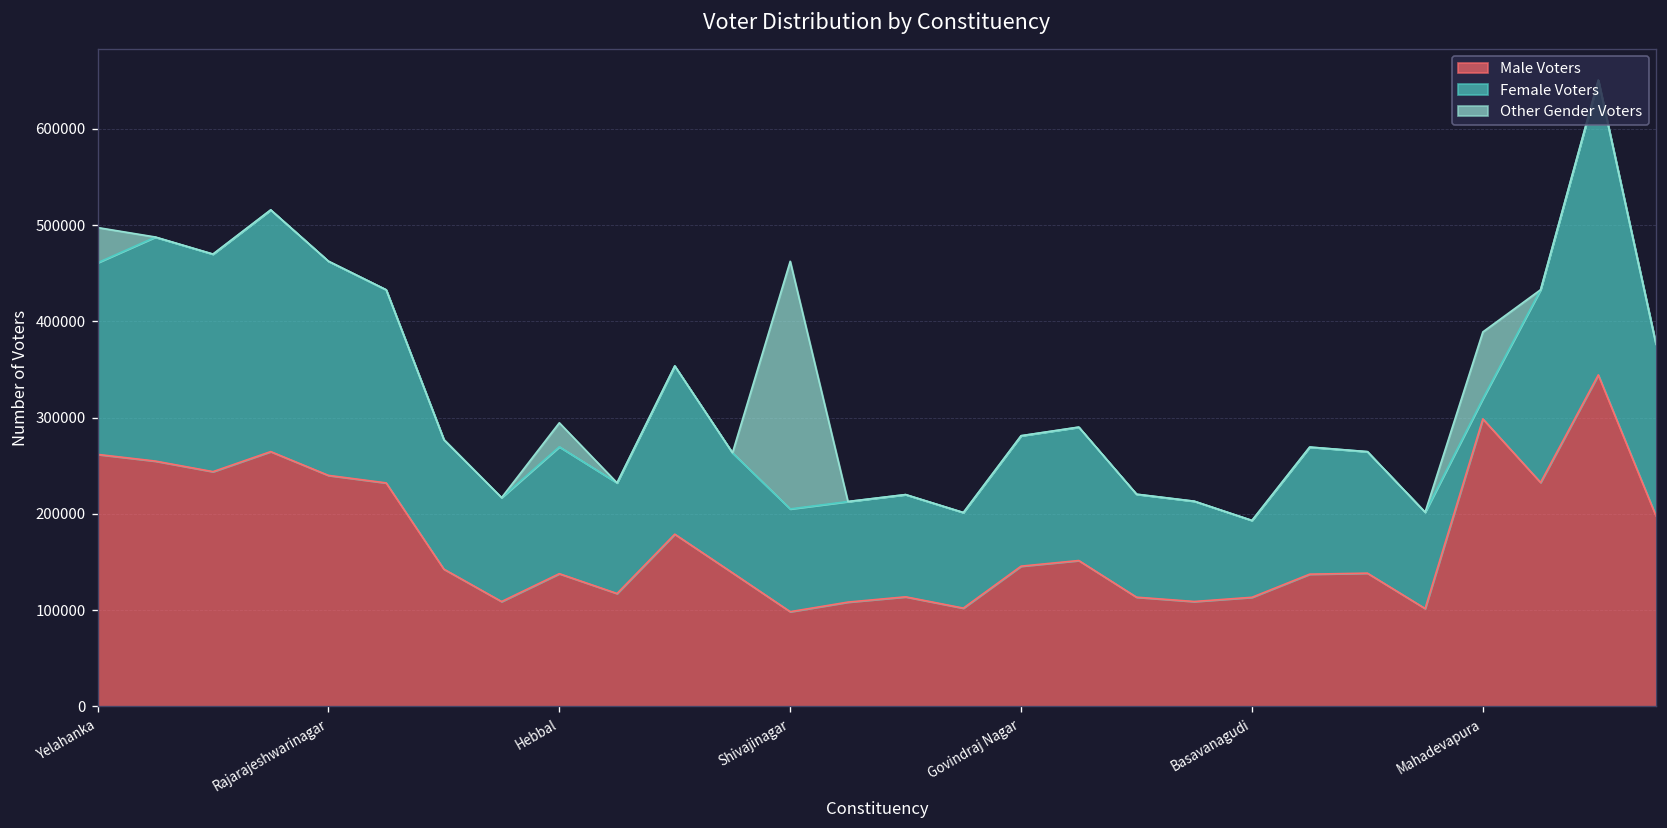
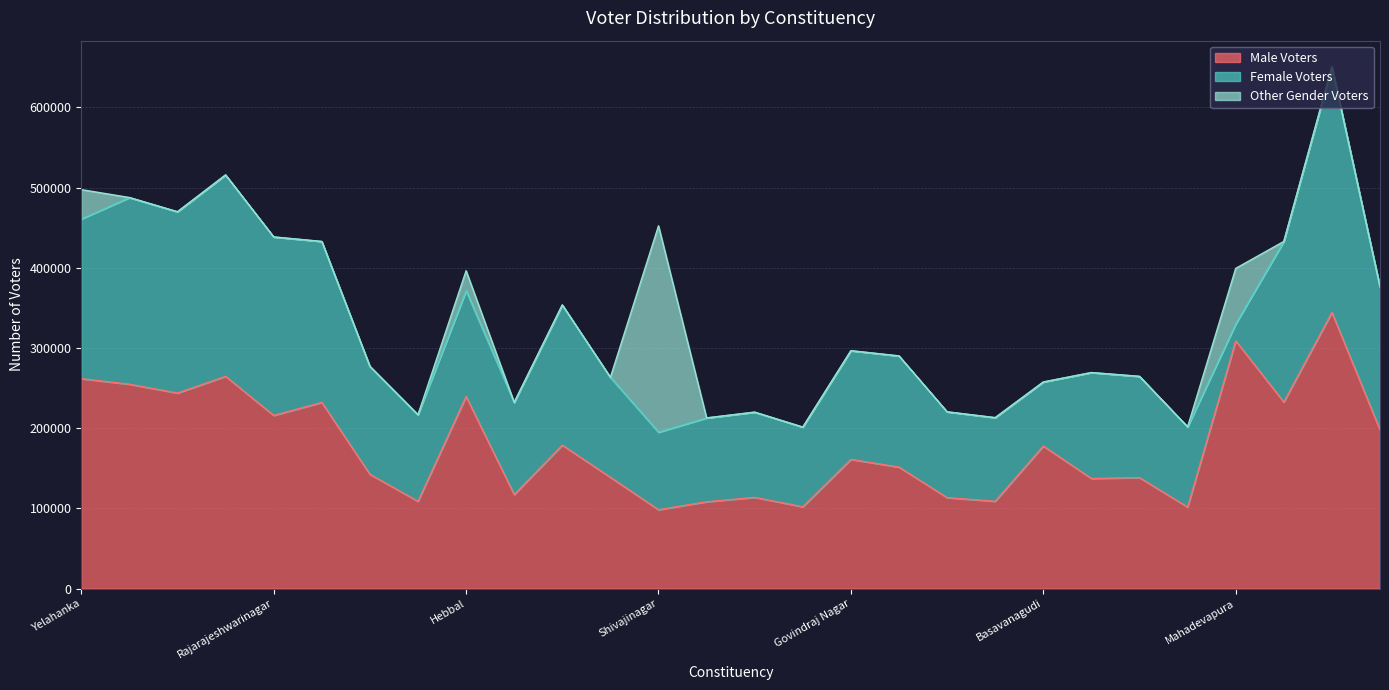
  {
    "Male Voters": {
      "Yelahanka": 260000,
-     "Rajarajeshwarinagar": 240000,
-     "Hebbal": 140000,
+     "Rajarajeshwarinagar": 220000,
+     "Hebbal": 240000,
      "Shivajinagar": 100000,
-     "Govindraj Nagar": 150000,
-     "Basavanagudi": 110000,
-     "Mahadevapura": 300000
+     "Govindraj Nagar": 160000,
+     "Basavanagudi": 180000,
+     "Mahadevapura": 310000
    },
    "Female Voters": {
      "Yelahanka": 200000,
      "Hebbal": 130000,
-     "Shivajinagar": 110000,
+     "Shivajinagar": 100000,
      "Mahadevapura": 20000
    },
    "Other Gender Voters": {
      "Yelahanka": 40000,
      "Hebbal": 20000,
      "Shivajinagar": 260000,
      "Mahadevapura": 70000
    }
  }
